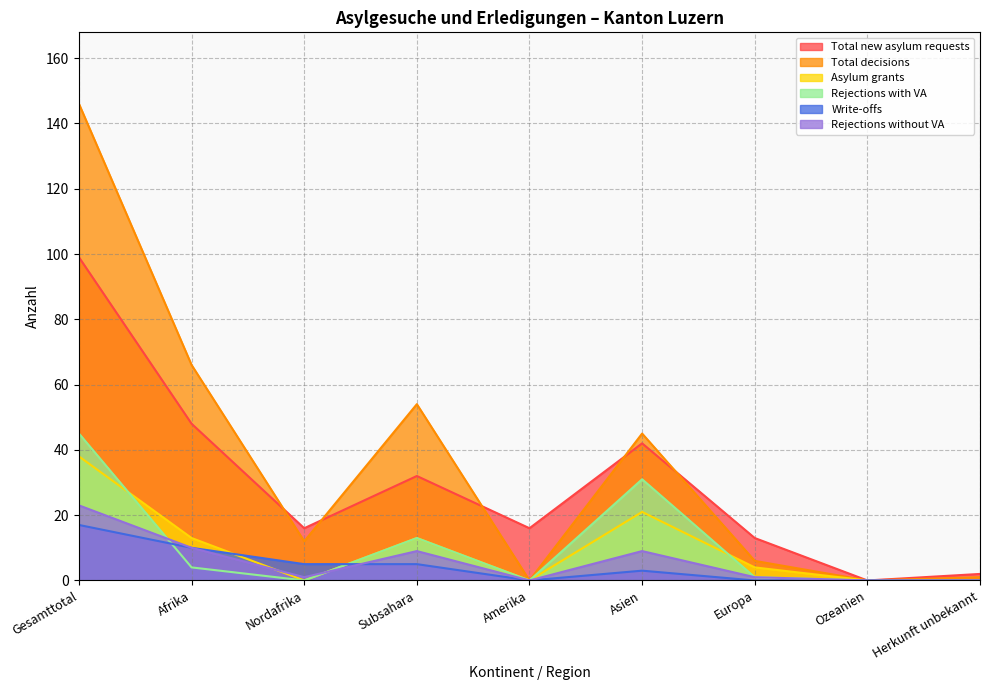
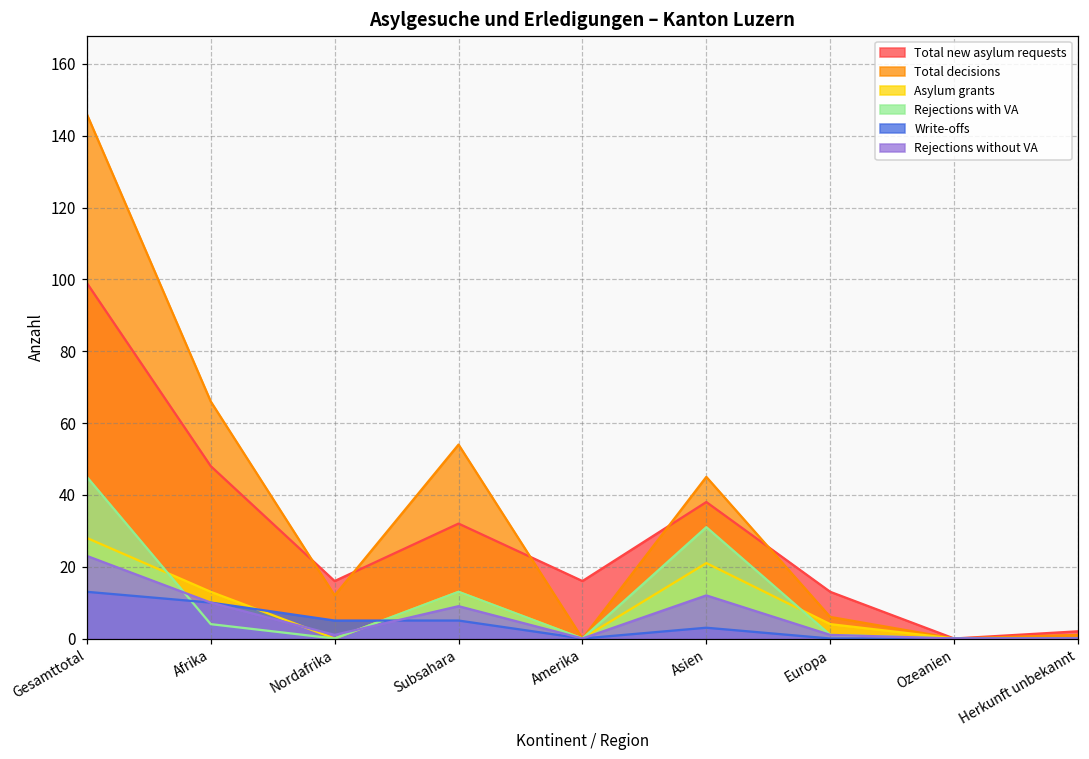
  {
    "Total new asylum requests": {
      "Gesamttotal": 99,
      "Afrika": 48,
      "Nordafrika": 16,
      "Subsahara": 32,
      "Amerika": 16,
-     "Asien": 42,
+     "Asien": 38,
      "Europa": 13,
      "Herkunft unbekannt": 2
    },
    "Total decisions": {
      "Gesamttotal": 146,
      "Afrika": 66,
      "Nordafrika": 12,
      "Subsahara": 54,
      "Asien": 45,
      "Europa": 6,
      "Herkunft unbekannt": 1
    },
    "Asylum grants": {
-     "Gesamttotal": 38,
+     "Gesamttotal": 28,
      "Afrika": 13,
      "Asien": 21,
      "Europa": 4
    },
    "Rejections with VA": {
      "Gesamttotal": 45,
      "Afrika": 4,
      "Asien": 31
    },
    "Write-offs": {
-     "Gesamttotal": 17,
+     "Gesamttotal": 13,
      "Nordafrika": 5,
      "Subsahara": 5,
      "Asien": 3,
      "Europa": 0
    },
    "Rejections without VA": {
      "Gesamttotal": 23,
      "Nordafrika": 1,
      "Subsahara": 9,
-     "Asien": 9
+     "Asien": 12
    }
  }
